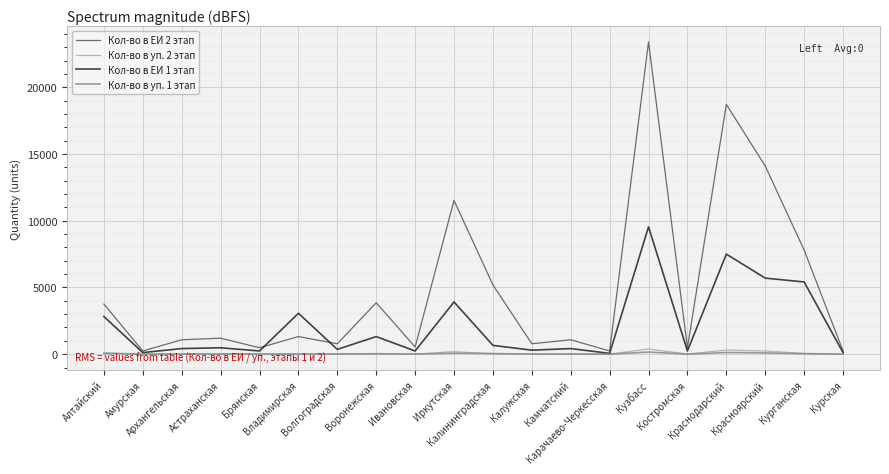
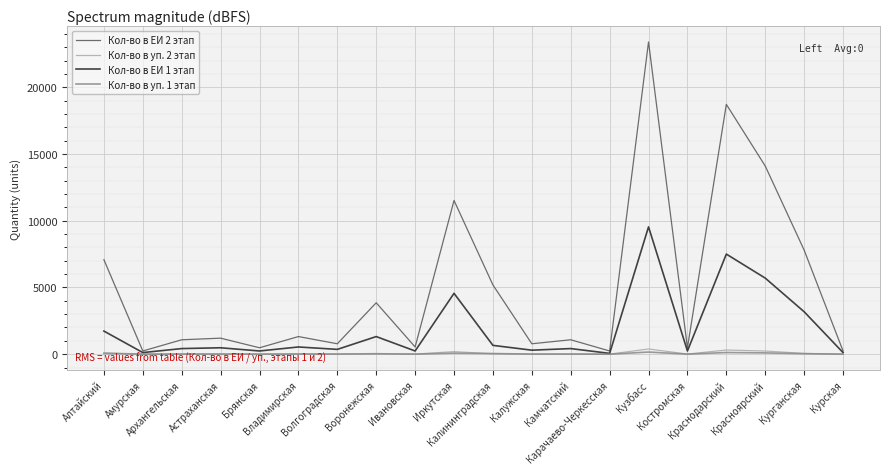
  {
    "Кол-во в ЕИ 2 этап": {
-     "Алтайский": 3800,
+     "Алтайский": 7100,
      "Архангельская": 1100,
      "Астраханская": 1200,
      "Брянская": 500,
      "Владимирская": 1300,
      "Волгоградская": 800,
      "Воронежская": 3900,
      "Ивановская": 500,
      "Иркутская": 11500,
      "Калининградская": 5200,
      "Калужская": 800,
      "Камчатский": 1100,
      "Кузбасс": 23400,
      "Костромская": 500,
      "Краснодарский": 18700,
      "Красноярский": 14100,
      "Курганская": 7800
    },
    "Кол-во в ЕИ 1 этап": {
-     "Алтайский": 2800,
+     "Алтайский": 1700,
      "Архангельская": 400,
      "Астраханская": 500,
-     "Владимирская": 3100,
+     "Владимирская": 500,
      "Волгоградская": 400,
      "Воронежская": 1300,
      "Ивановская": 200,
-     "Иркутская": 3900,
+     "Иркутская": 4600,
      "Калининградская": 700,
      "Калужская": 300,
      "Камчатский": 400,
      "Кузбасс": 9500,
      "Костромская": 200,
      "Краснодарский": 7500,
      "Красноярский": 5700,
-     "Курганская": 5400
+     "Курганская": 3200
    }
  }
